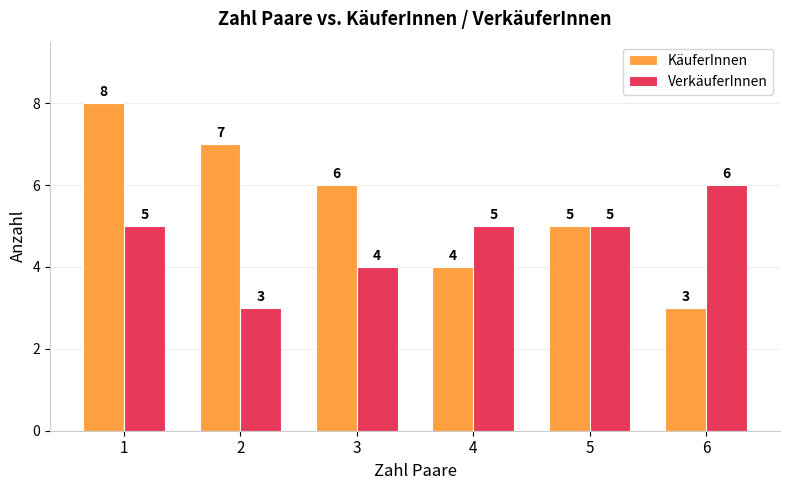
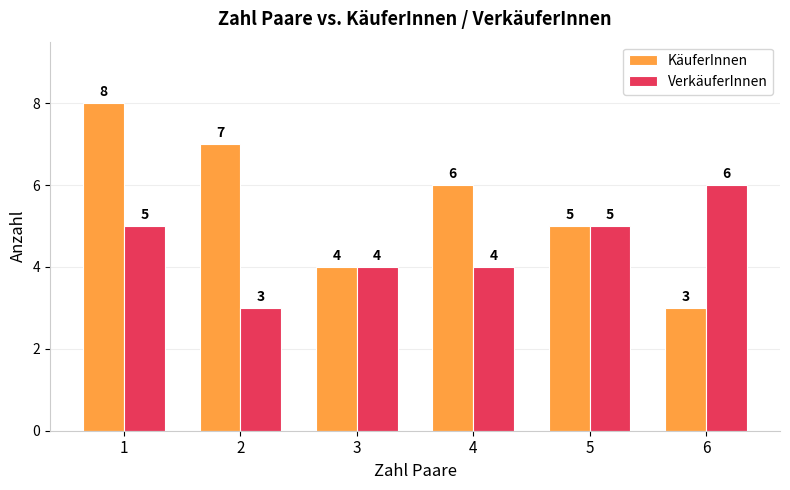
  {
    "KäuferInnen": {
      "1": 8,
      "2": 7,
-     "3": 6,
-     "4": 4,
+     "3": 4,
+     "4": 6,
      "5": 5,
      "6": 3
    },
    "VerkäuferInnen": {
      "1": 5,
      "2": 3,
      "3": 4,
-     "4": 5,
+     "4": 4,
      "5": 5,
      "6": 6
    }
  }
